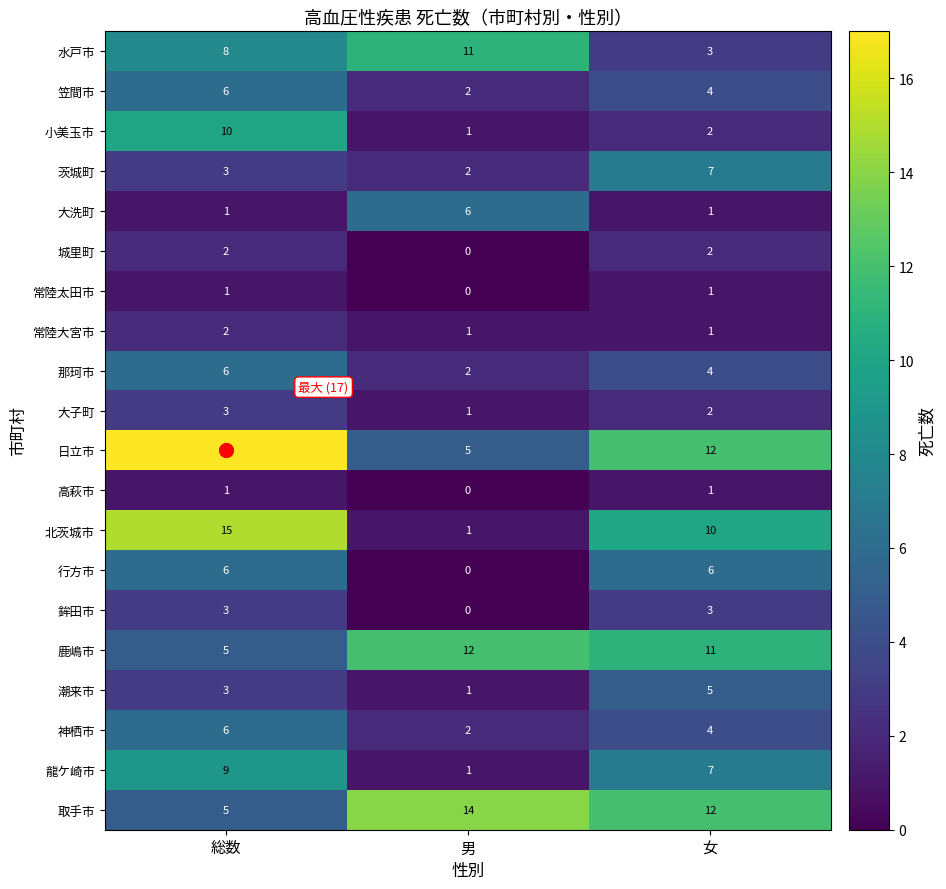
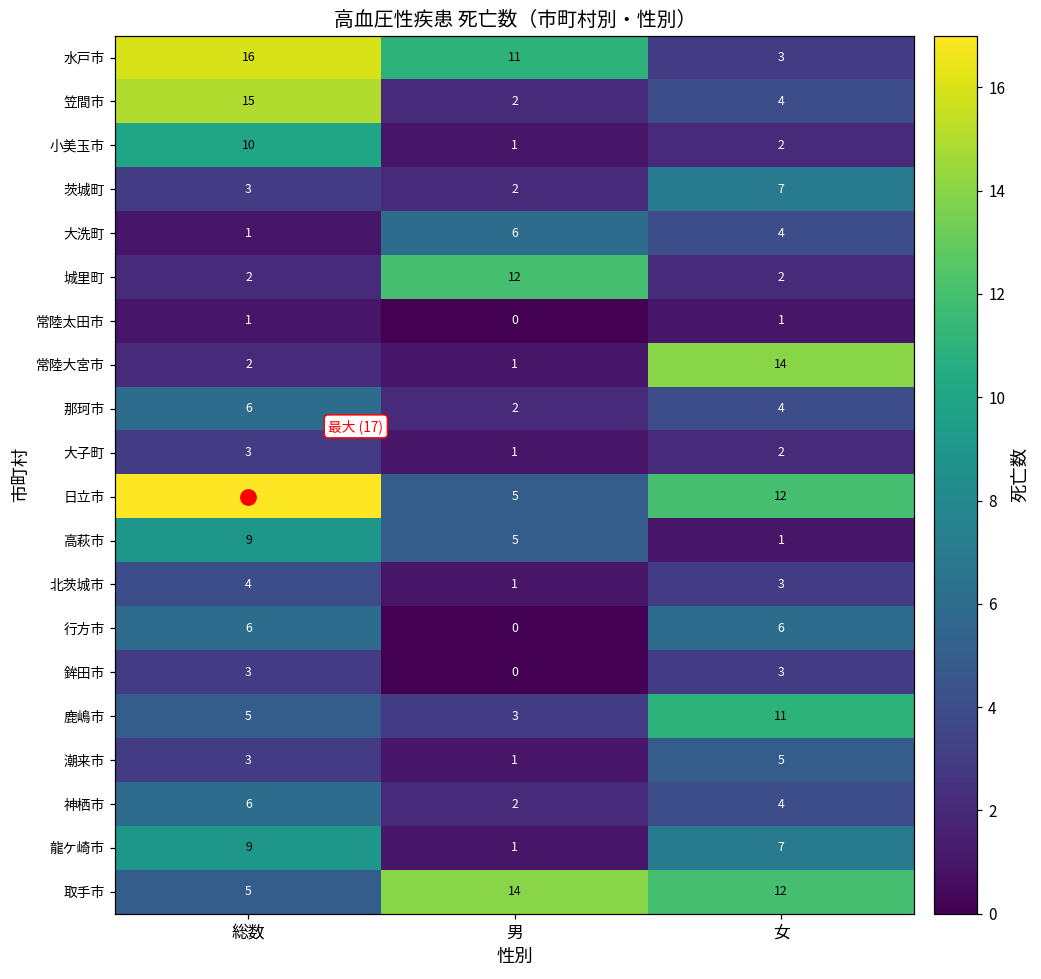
  {
    "水戸市": {
-     "総数": 8,
+     "総数": 16,
      "男": 11,
      "女": 3
    },
    "笠間市": {
-     "総数": 6,
+     "総数": 15,
      "男": 2,
      "女": 4
    },
    "小美玉市": {
      "総数": 10,
      "男": 1,
      "女": 2
    },
    "茨城町": {
      "総数": 3,
      "男": 2,
      "女": 7
    },
    "大洗町": {
      "総数": 1,
      "男": 6,
-     "女": 1
+     "女": 4
    },
    "城里町": {
      "総数": 2,
-     "男": 0,
+     "男": 12,
      "女": 2
    },
    "常陸太田市": {
      "総数": 1,
      "男": 0,
      "女": 1
    },
    "常陸大宮市": {
      "総数": 2,
      "男": 1,
-     "女": 1
+     "女": 14
    },
    "那珂市": {
      "総数": 6,
      "男": 2,
      "女": 4
    },
    "大子町": {
      "総数": 3,
      "男": 1,
      "女": 2
    },
    "日立市": {
      "男": 5,
      "女": 12
    },
    "高萩市": {
-     "総数": 1,
-     "男": 0,
+     "総数": 9,
+     "男": 5,
      "女": 1
    },
    "北茨城市": {
-     "総数": 15,
+     "総数": 4,
      "男": 1,
-     "女": 10
+     "女": 3
    },
    "行方市": {
      "総数": 6,
      "男": 0,
      "女": 6
    },
    "鉾田市": {
      "総数": 3,
      "男": 0,
      "女": 3
    },
    "鹿嶋市": {
      "総数": 5,
-     "男": 12,
+     "男": 3,
      "女": 11
    },
    "潮来市": {
      "総数": 3,
      "男": 1,
      "女": 5
    },
    "神栖市": {
      "総数": 6,
      "男": 2,
      "女": 4
    },
    "龍ケ崎市": {
      "総数": 9,
      "男": 1,
      "女": 7
    },
    "取手市": {
      "総数": 5,
      "男": 14,
      "女": 12
    }
  }
